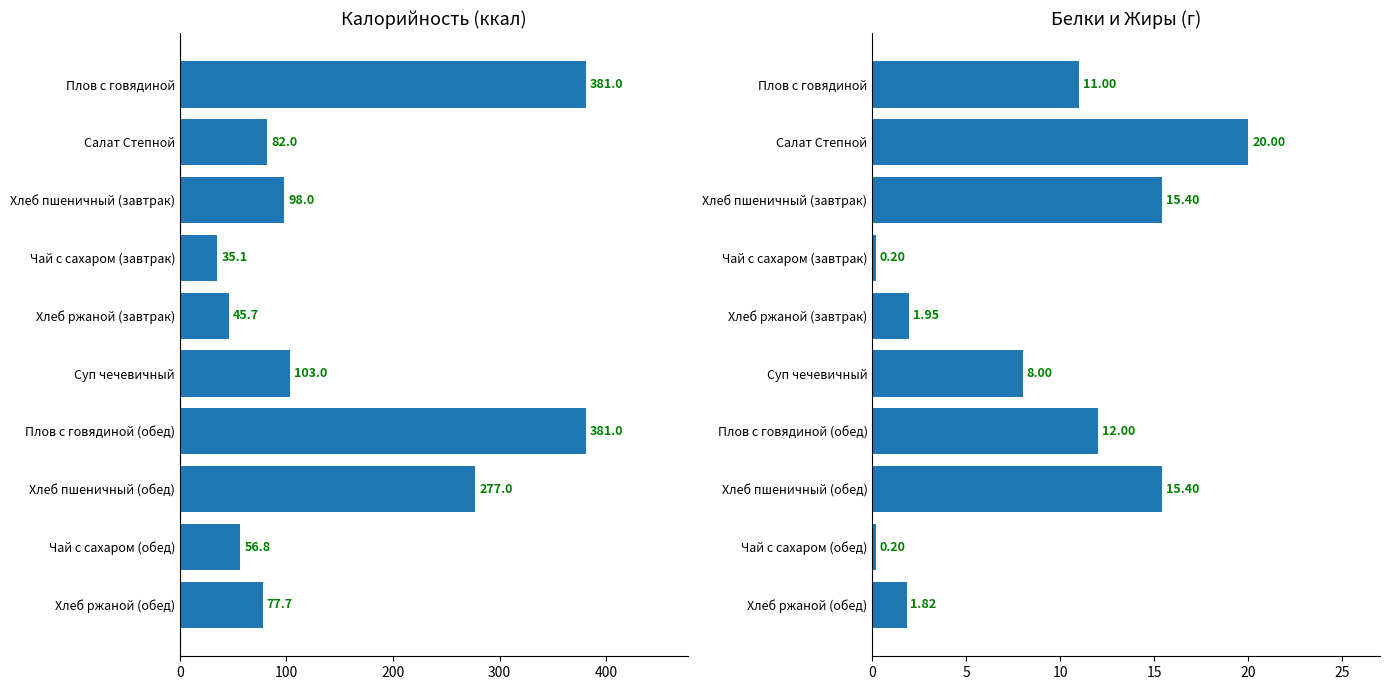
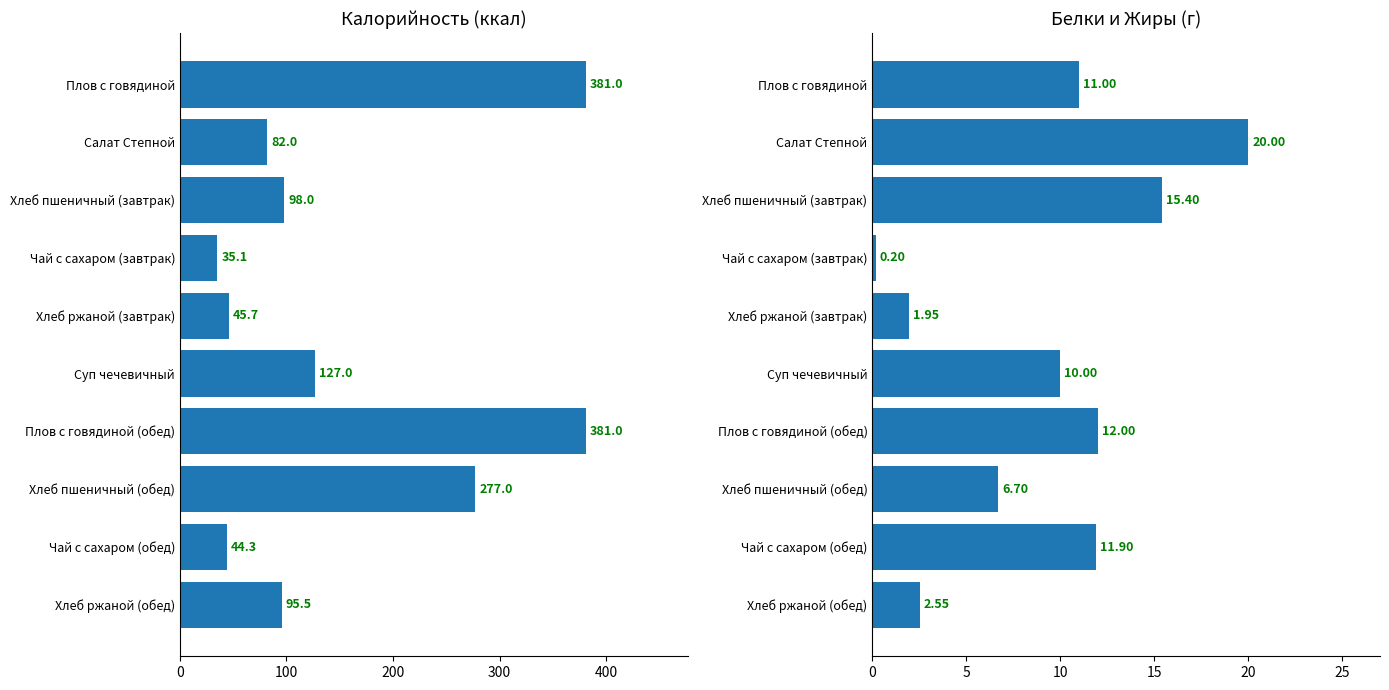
  {
    "Калорийность (ккал)": {
      "Плов с говядиной": 381.0,
      "Салат Степной": 82.0,
      "Хлеб пшеничный (завтрак)": 98.0,
      "Чай с сахаром (завтрак)": 35.1,
      "Хлеб ржаной (завтрак)": 45.7,
-     "Суп чечевичный": 103.0,
+     "Суп чечевичный": 127.0,
      "Плов с говядиной (обед)": 381.0,
      "Хлеб пшеничный (обед)": 277.0,
-     "Чай с сахаром (обед)": 56.8,
-     "Хлеб ржаной (обед)": 77.7
+     "Чай с сахаром (обед)": 44.3,
+     "Хлеб ржаной (обед)": 95.5
    },
    "Белки и Жиры (г)": {
      "Плов с говядиной": 11.00,
      "Салат Степной": 20.00,
      "Хлеб пшеничный (завтрак)": 15.40,
      "Чай с сахаром (завтрак)": 0.20,
      "Хлеб ржаной (завтрак)": 1.95,
-     "Суп чечевичный": 8.00,
+     "Суп чечевичный": 10.00,
      "Плов с говядиной (обед)": 12.00,
-     "Хлеб пшеничный (обед)": 15.40,
-     "Чай с сахаром (обед)": 0.20,
-     "Хлеб ржаной (обед)": 1.82
+     "Хлеб пшеничный (обед)": 6.70,
+     "Чай с сахаром (обед)": 11.90,
+     "Хлеб ржаной (обед)": 2.55
    }
  }
